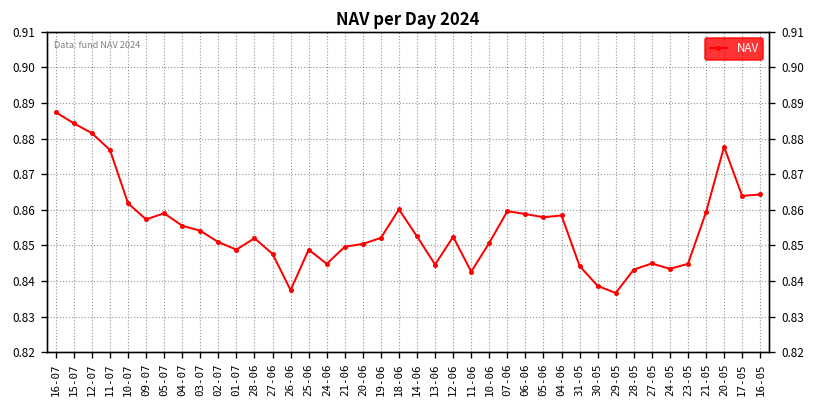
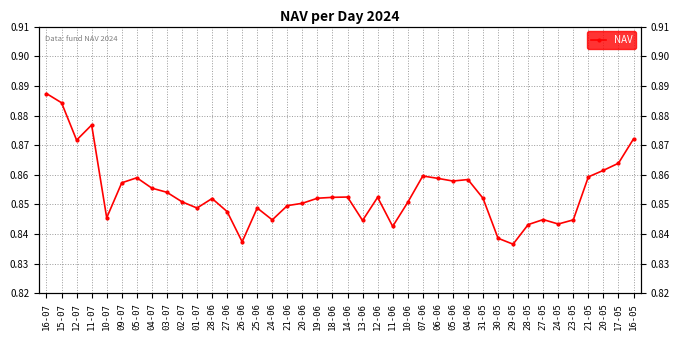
  {
    "16-07": 0.887,
    "15-07": 0.884,
-   "12-07": 0.882,
+   "12-07": 0.872,
    "11-07": 0.877,
-   "10-07": 0.862,
+   "10-07": 0.846,
    "09-07": 0.857,
    "05-07": 0.859,
    "04-07": 0.856,
    "03-07": 0.854,
    "02-07": 0.851,
    "01-07": 0.849,
    "28-06": 0.852,
    "27-06": 0.848,
    "26-06": 0.837,
    "25-06": 0.849,
    "24-06": 0.845,
    "21-06": 0.850,
    "20-06": 0.850,
    "19-06": 0.852,
-   "18-06": 0.860,
+   "18-06": 0.852,
    "14-06": 0.853,
    "13-06": 0.845,
    "12-06": 0.852,
    "11-06": 0.843,
    "10-06": 0.851,
    "07-06": 0.860,
    "06-06": 0.859,
    "05-06": 0.858,
    "04-06": 0.858,
-   "31-05": 0.844,
+   "31-05": 0.852,
    "30-05": 0.839,
    "29-05": 0.837,
    "28-05": 0.843,
    "27-05": 0.845,
    "24-05": 0.843,
    "23-05": 0.845,
    "21-05": 0.859,
-   "20-05": 0.878,
+   "20-05": 0.862,
    "17-05": 0.864,
-   "16-05": 0.864
+   "16-05": 0.872
  }
